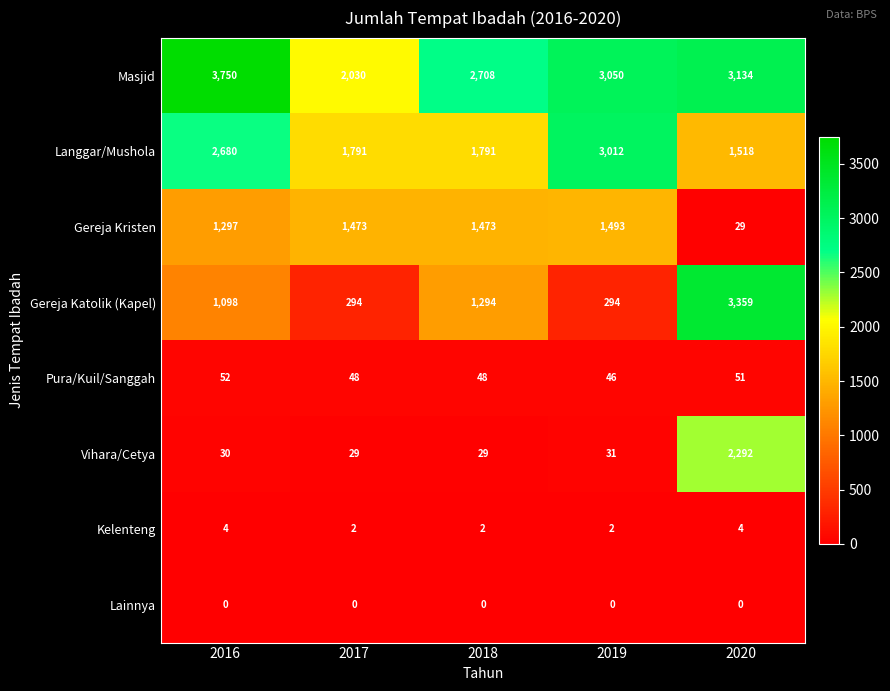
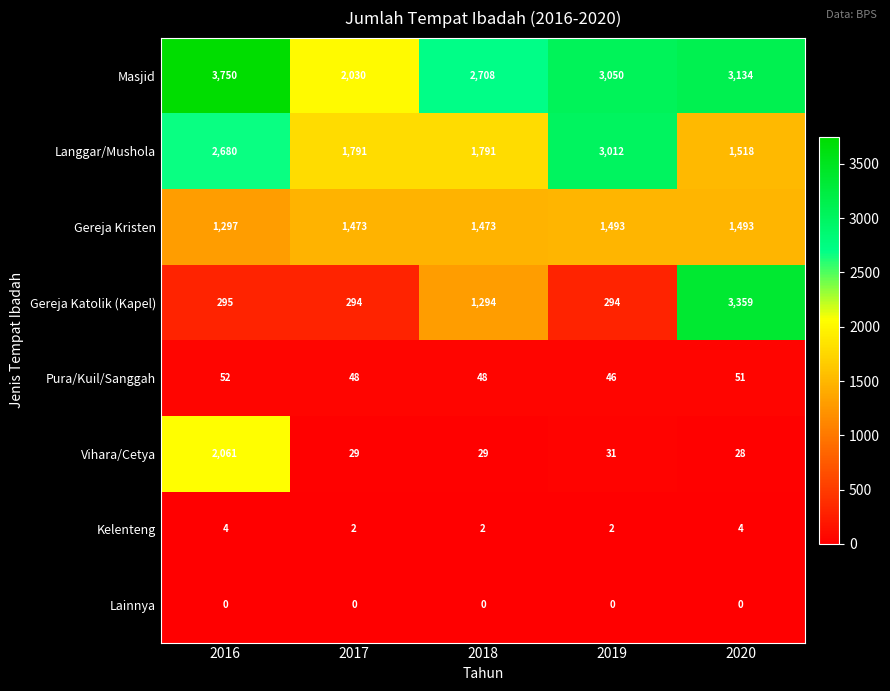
  {
    "Masjid": {
      "2016": "3,750",
      "2017": "2,030",
      "2018": "2,708",
      "2019": "3,050",
      "2020": "3,134"
    },
    "Langgar/Mushola": {
      "2016": "2,680",
      "2017": "1,791",
      "2018": "1,791",
      "2019": "3,012",
      "2020": "1,518"
    },
    "Gereja Kristen": {
      "2016": "1,297",
      "2017": "1,473",
      "2018": "1,473",
      "2019": "1,493",
-     "2020": "29"
+     "2020": "1,493"
    },
    "Gereja Katolik (Kapel)": {
-     "2016": "1,098",
+     "2016": "295",
      "2017": "294",
      "2018": "1,294",
      "2019": "294",
      "2020": "3,359"
    },
    "Pura/Kuil/Sanggah": {
      "2016": "52",
      "2017": "48",
      "2018": "48",
      "2019": "46",
      "2020": "51"
    },
    "Vihara/Cetya": {
-     "2016": "30",
+     "2016": "2,061",
      "2017": "29",
      "2018": "29",
      "2019": "31",
-     "2020": "2,292"
+     "2020": "28"
    },
    "Kelenteng": {
      "2016": "4",
      "2017": "2",
      "2018": "2",
      "2019": "2",
      "2020": "4"
    },
    "Lainnya": {
      "2016": "0",
      "2017": "0",
      "2018": "0",
      "2019": "0",
      "2020": "0"
    }
  }
